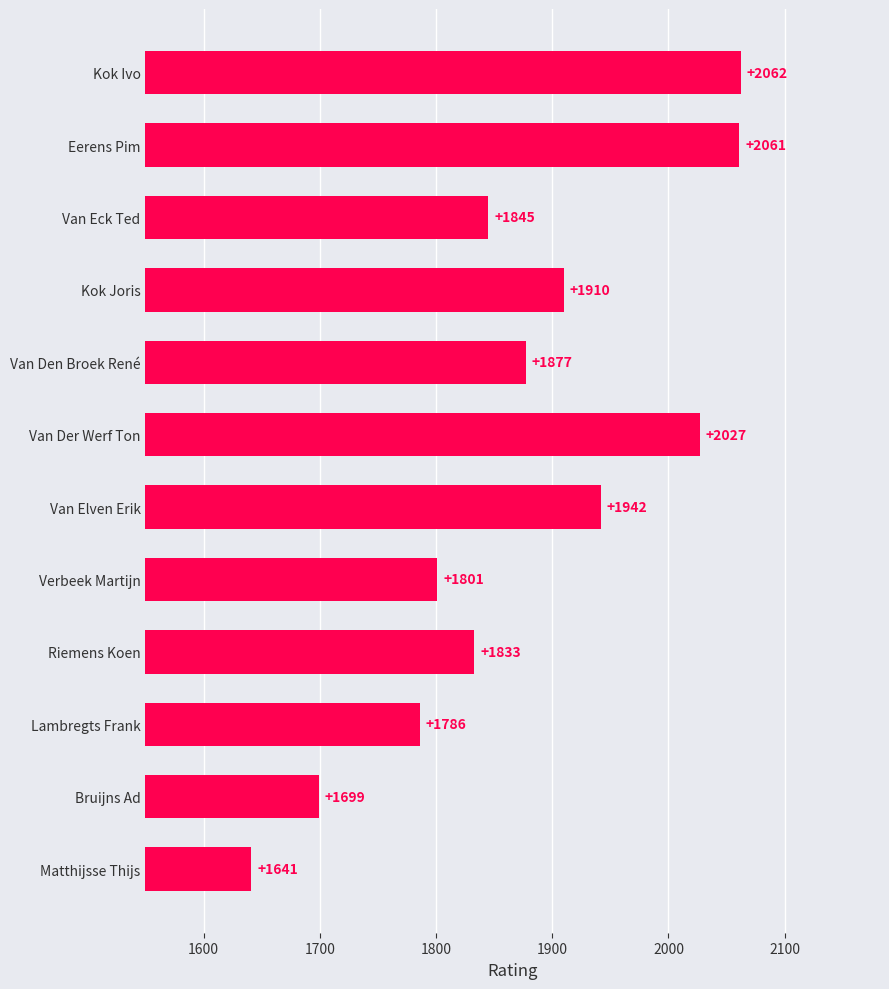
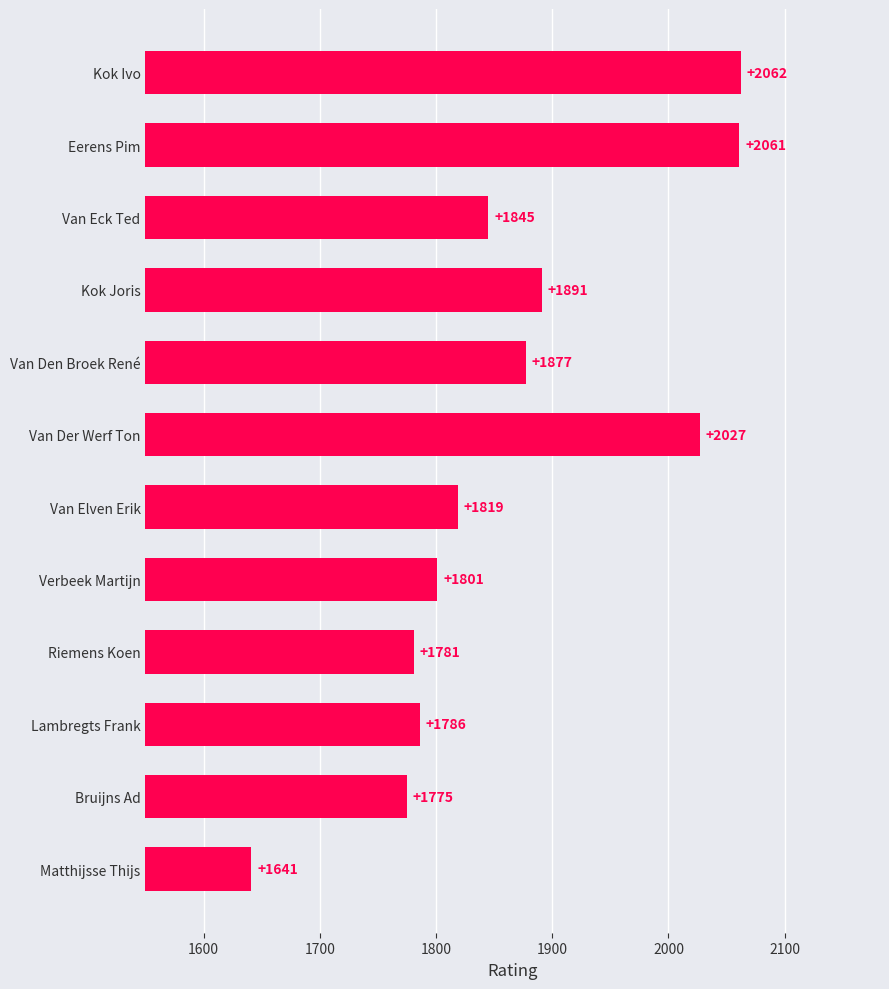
  {
    "Kok Ivo": "+2062",
    "Eerens Pim": "+2061",
    "Van Eck Ted": "+1845",
-   "Kok Joris": "+1910",
+   "Kok Joris": "+1891",
    "Van Den Broek René": "+1877",
    "Van Der Werf Ton": "+2027",
-   "Van Elven Erik": "+1942",
+   "Van Elven Erik": "+1819",
    "Verbeek Martijn": "+1801",
-   "Riemens Koen": "+1833",
+   "Riemens Koen": "+1781",
    "Lambregts Frank": "+1786",
-   "Bruijns Ad": "+1699",
+   "Bruijns Ad": "+1775",
    "Matthijsse Thijs": "+1641"
  }
